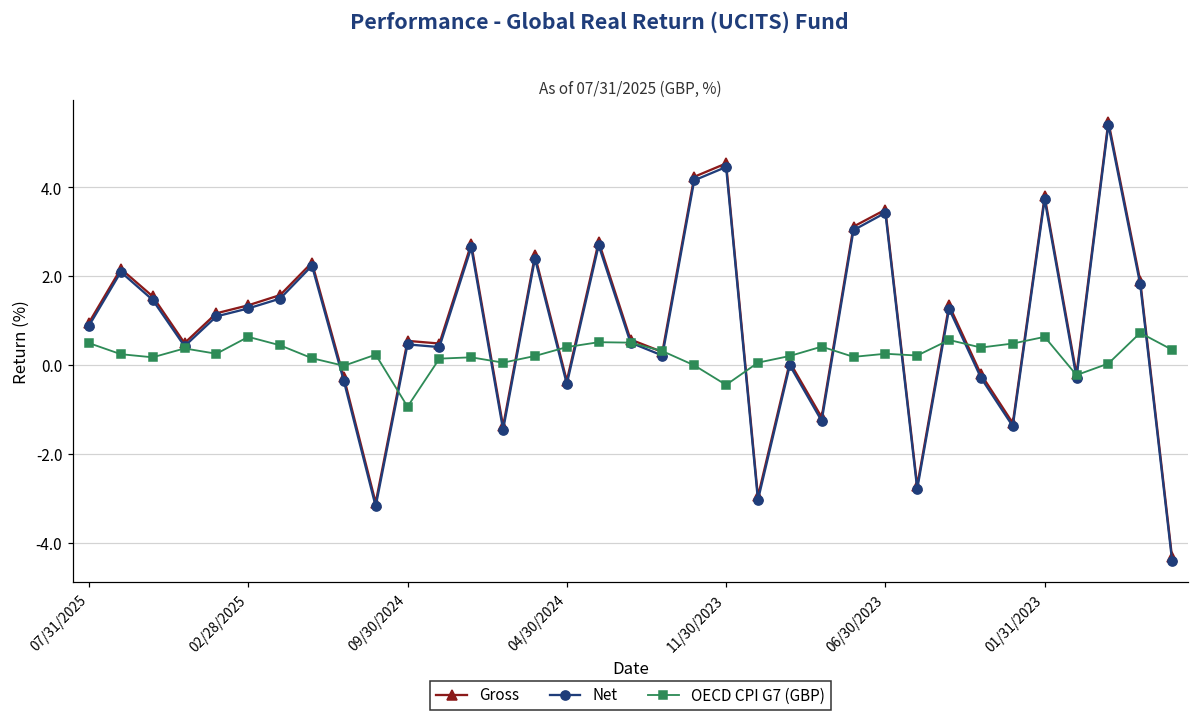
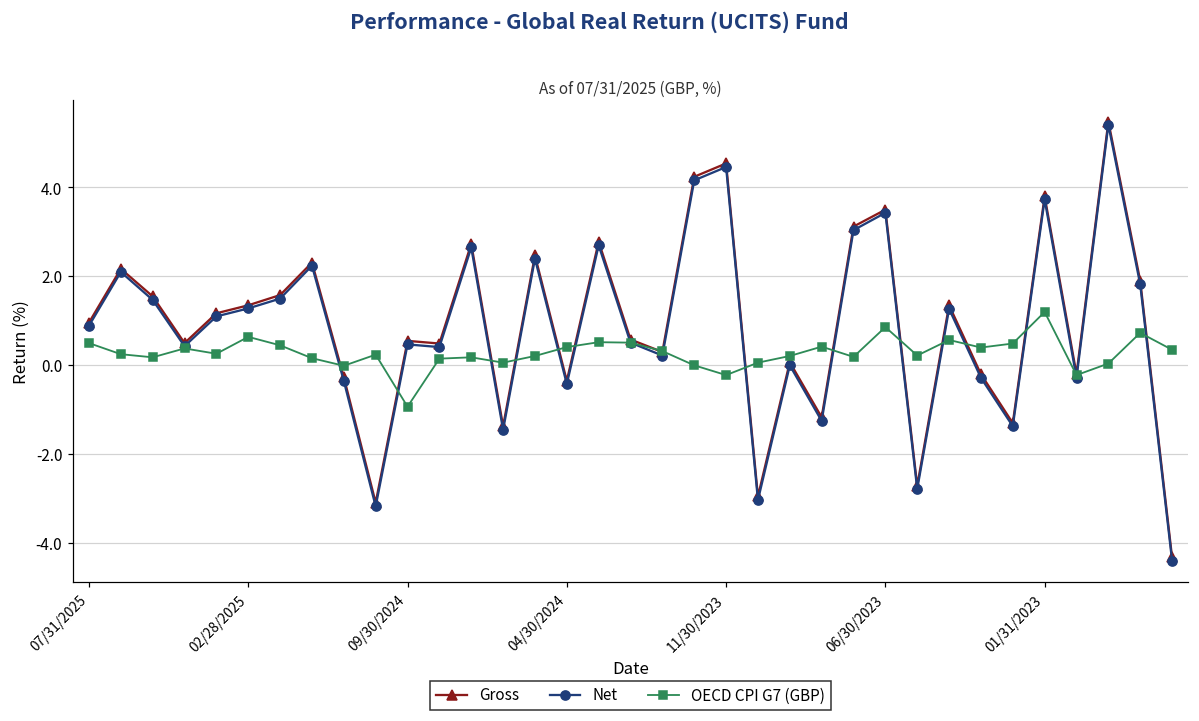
  {
    "Gross": {
      "07/31/2025": 1.0,
      "02/28/2025": 1.4,
      "09/30/2024": 0.6,
      "04/30/2024": -0.4,
      "11/30/2023": 4.5,
      "06/30/2023": 3.5,
      "01/31/2023": 3.8
    },
    "Net": {
      "07/31/2025": 0.9,
      "02/28/2025": 1.3,
      "09/30/2024": 0.5,
      "04/30/2024": -0.4,
      "11/30/2023": 4.5,
      "06/30/2023": 3.4,
      "01/31/2023": 3.7
    },
    "OECD CPI G7 (GBP)": {
      "07/31/2025": 0.5,
      "02/28/2025": 0.6,
      "09/30/2024": -0.9,
      "04/30/2024": 0.4,
-     "11/30/2023": -0.4,
-     "06/30/2023": 0.3,
-     "01/31/2023": 0.6
+     "11/30/2023": -0.2,
+     "06/30/2023": 0.9,
+     "01/31/2023": 1.2
    }
  }
